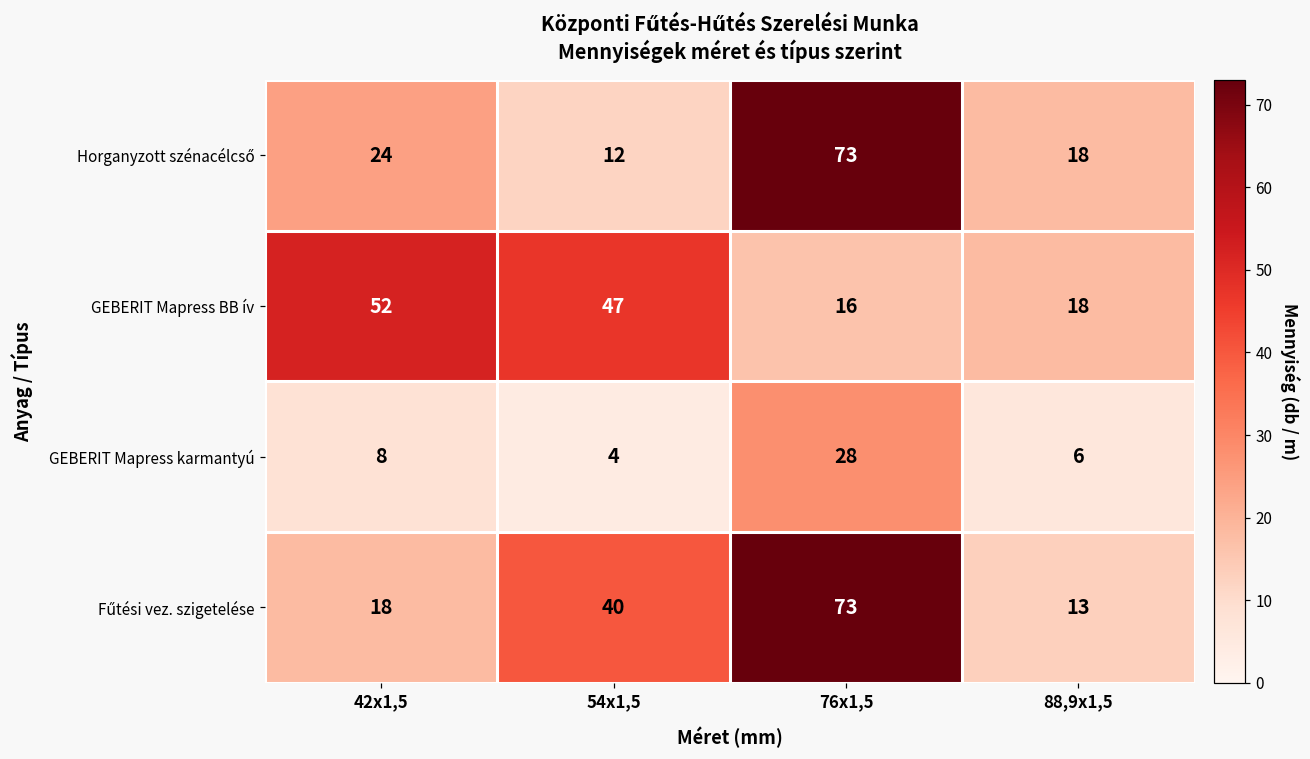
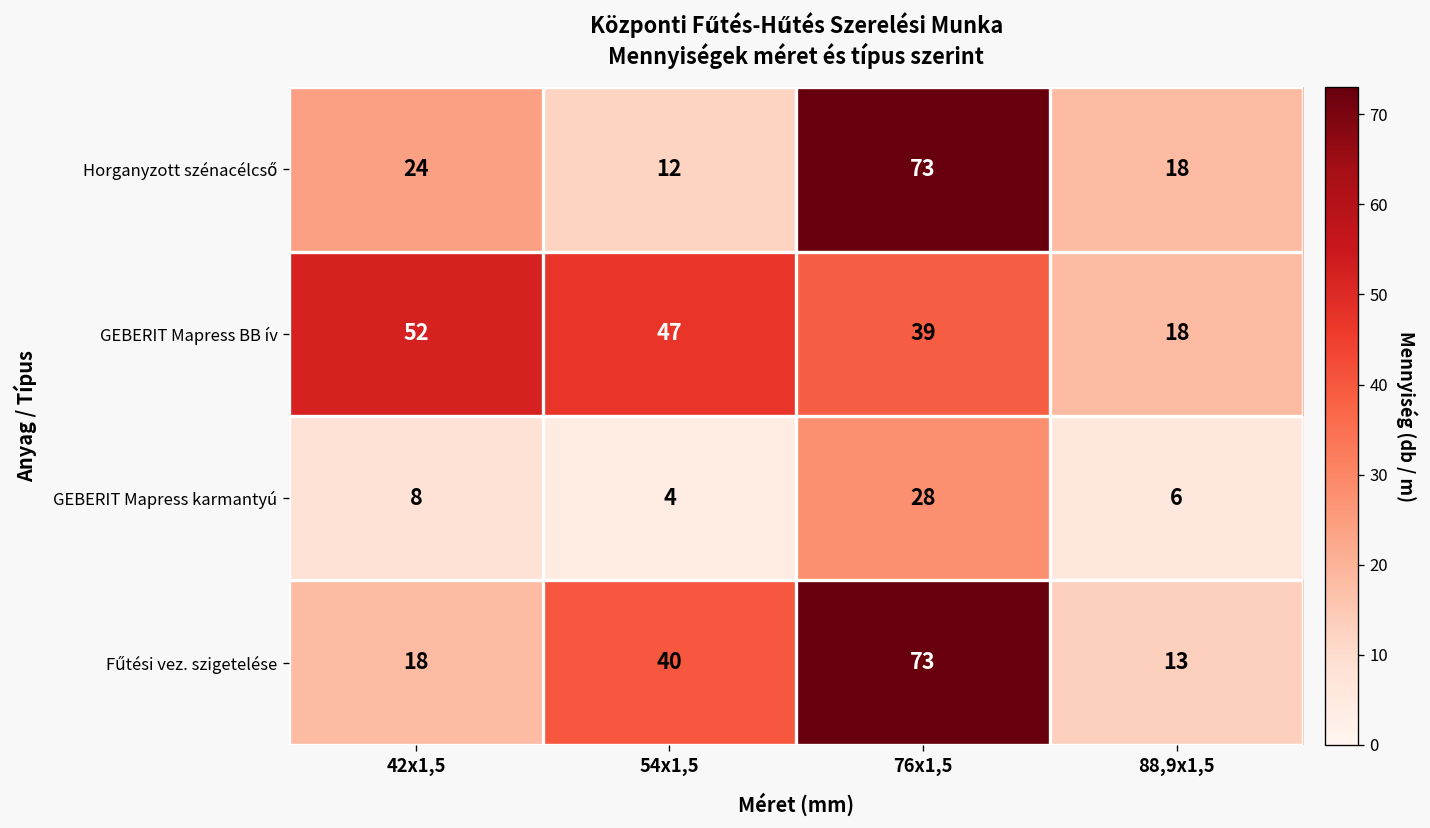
  {
    "Horganyzott szénacélcső": {
      "42x1,5": 24,
      "54x1,5": 12,
      "76x1,5": 73,
      "88,9x1,5": 18
    },
    "GEBERIT Mapress BB ív": {
      "42x1,5": 52,
      "54x1,5": 47,
-     "76x1,5": 16,
+     "76x1,5": 39,
      "88,9x1,5": 18
    },
    "GEBERIT Mapress karmantyú": {
      "42x1,5": 8,
      "54x1,5": 4,
      "76x1,5": 28,
      "88,9x1,5": 6
    },
    "Fűtési vez. szigetelése": {
      "42x1,5": 18,
      "54x1,5": 40,
      "76x1,5": 73,
      "88,9x1,5": 13
    }
  }
